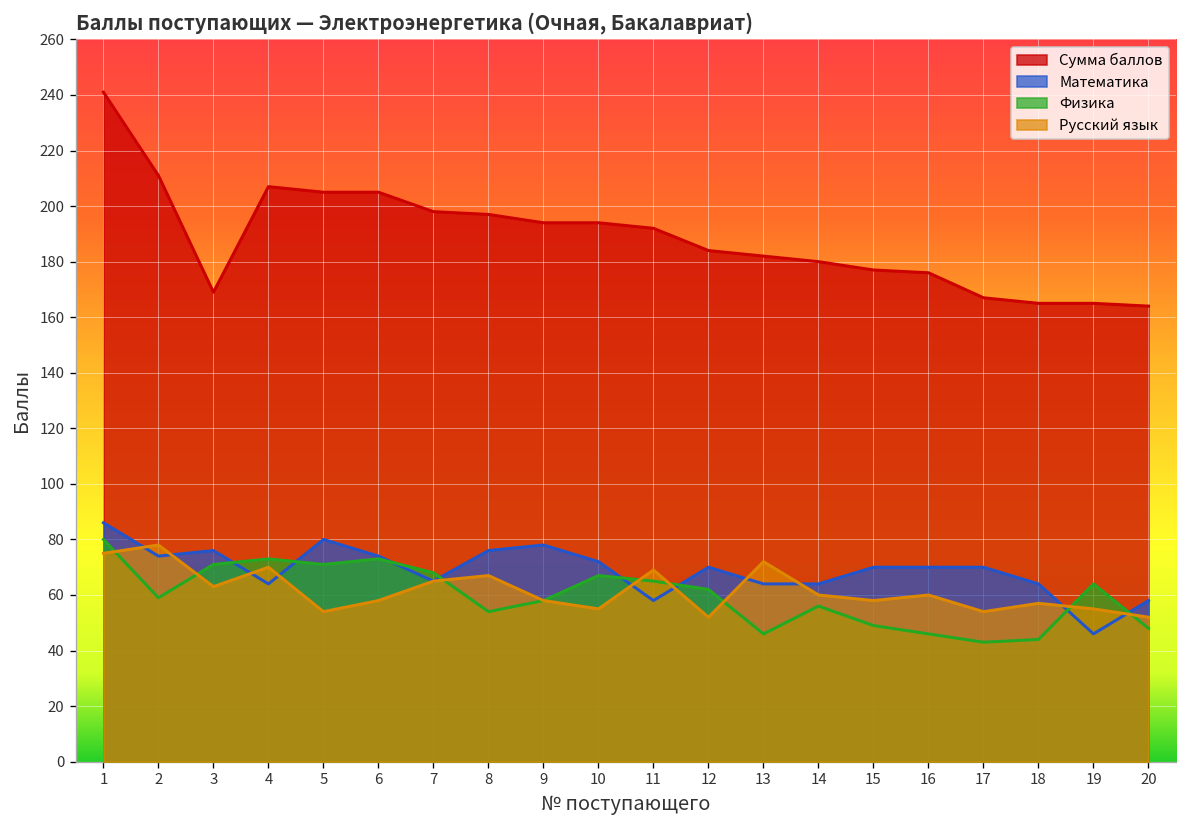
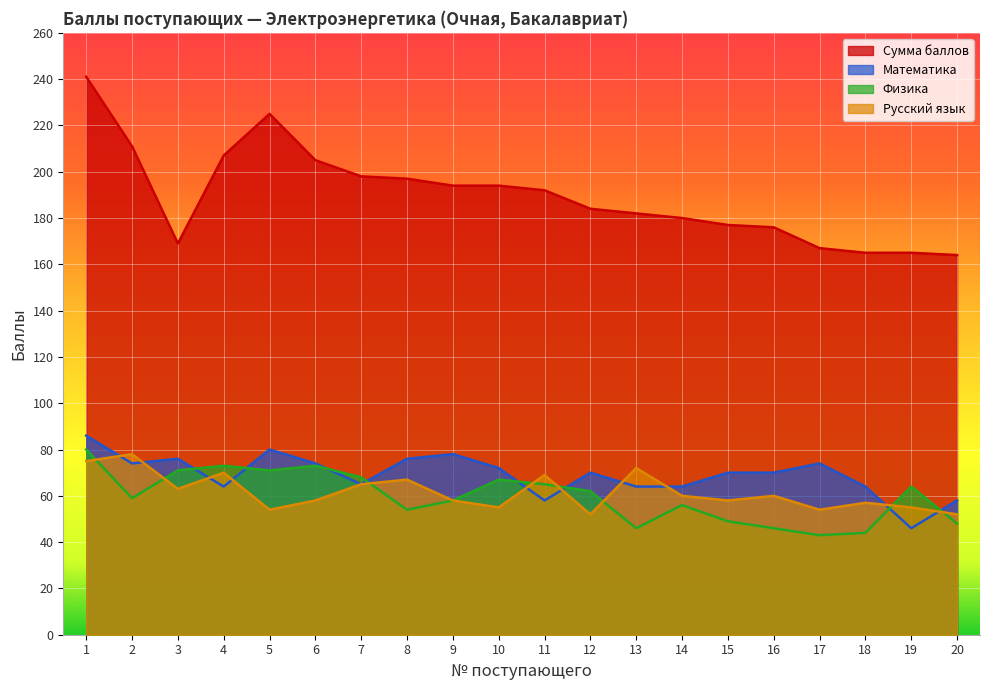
  {
    "Сумма баллов": {
      "1": 241,
      "2": 211,
      "3": 169,
      "4": 207,
-     "5": 205,
+     "5": 225,
      "6": 205,
      "7": 198,
      "8": 197,
      "9": 194,
      "10": 194,
      "11": 192,
      "12": 184,
      "13": 182,
      "14": 180,
      "15": 177,
      "16": 176,
      "17": 167,
      "18": 165,
      "19": 165,
      "20": 164
    },
    "Математика": {
      "1": 86,
      "2": 74,
      "3": 76,
      "4": 64,
      "5": 80,
      "8": 76,
      "9": 78,
      "10": 72,
      "11": 58,
      "12": 70,
      "13": 64,
      "14": 64,
      "15": 70,
      "16": 70,
-     "17": 70,
+     "17": 74,
      "18": 64,
      "19": 46,
      "20": 58
    },
    "Физика": {
      "1": 80,
      "2": 59,
      "3": 71,
      "4": 73,
      "5": 71,
      "7": 68,
      "8": 54,
      "10": 67,
      "11": 65,
      "12": 62,
      "13": 46,
      "14": 56,
      "15": 49,
      "16": 46,
      "17": 43,
      "18": 44,
      "19": 64,
      "20": 48
    },
    "Русский язык": {
      "1": 75,
      "2": 78,
      "3": 63,
      "4": 70,
      "5": 54,
      "6": 58,
      "8": 67,
      "10": 55,
      "11": 69,
      "12": 52,
      "13": 72,
      "14": 60,
      "15": 58,
      "16": 60,
      "17": 54,
      "18": 57,
      "19": 55,
      "20": 52
    }
  }
